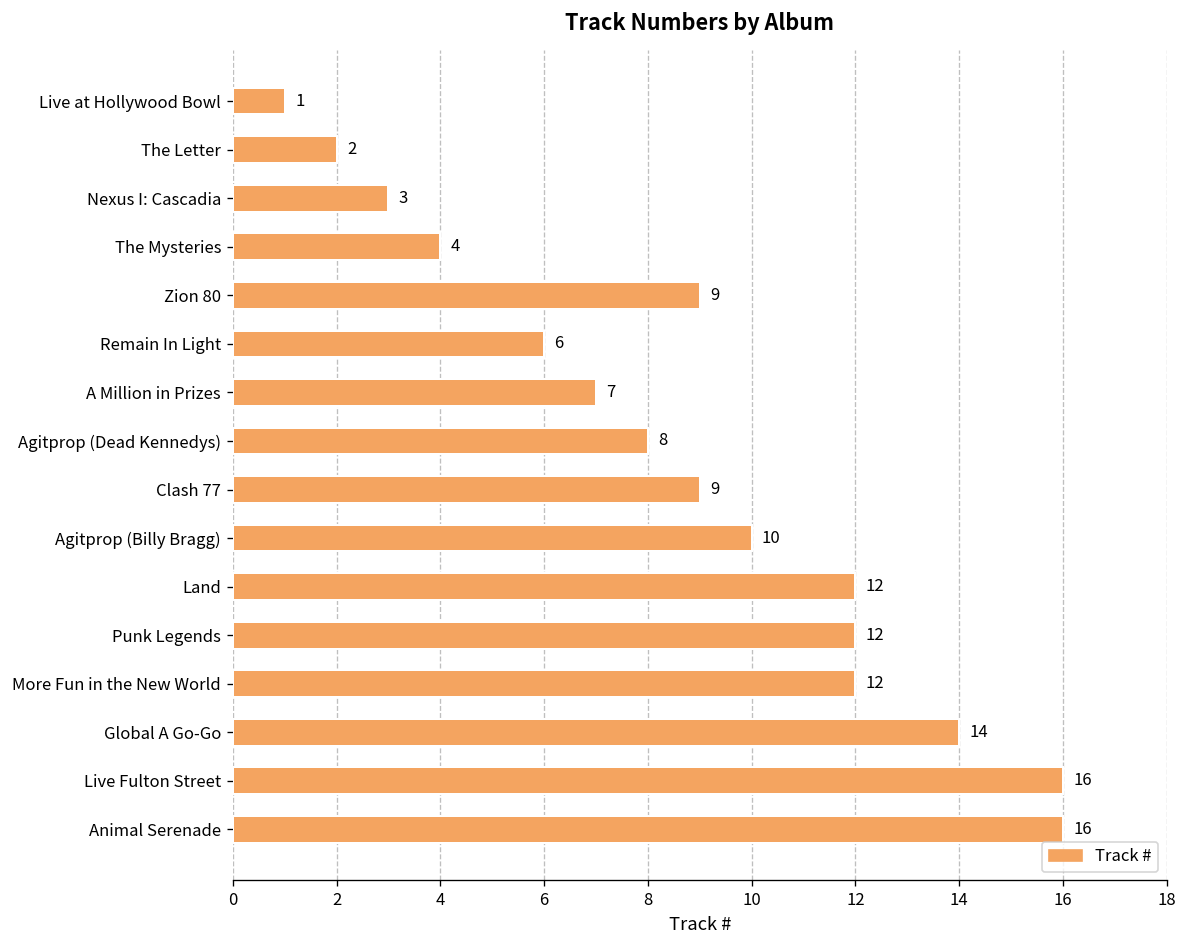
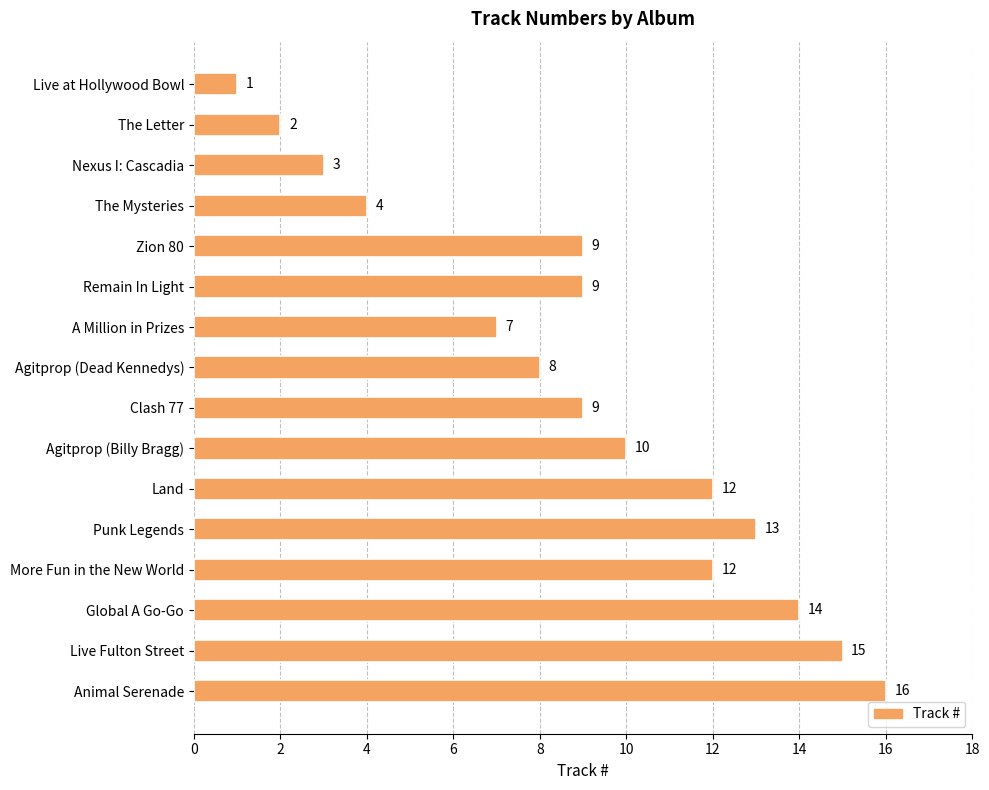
  {
    "Live at Hollywood Bowl": 1,
    "The Letter": 2,
    "Nexus I: Cascadia": 3,
    "The Mysteries": 4,
    "Zion 80": 9,
-   "Remain In Light": 6,
+   "Remain In Light": 9,
    "A Million in Prizes": 7,
    "Agitprop (Dead Kennedys)": 8,
    "Clash 77": 9,
    "Agitprop (Billy Bragg)": 10,
    "Land": 12,
-   "Punk Legends": 12,
+   "Punk Legends": 13,
    "More Fun in the New World": 12,
    "Global A Go-Go": 14,
-   "Live Fulton Street": 16,
+   "Live Fulton Street": 15,
    "Animal Serenade": 16
  }
